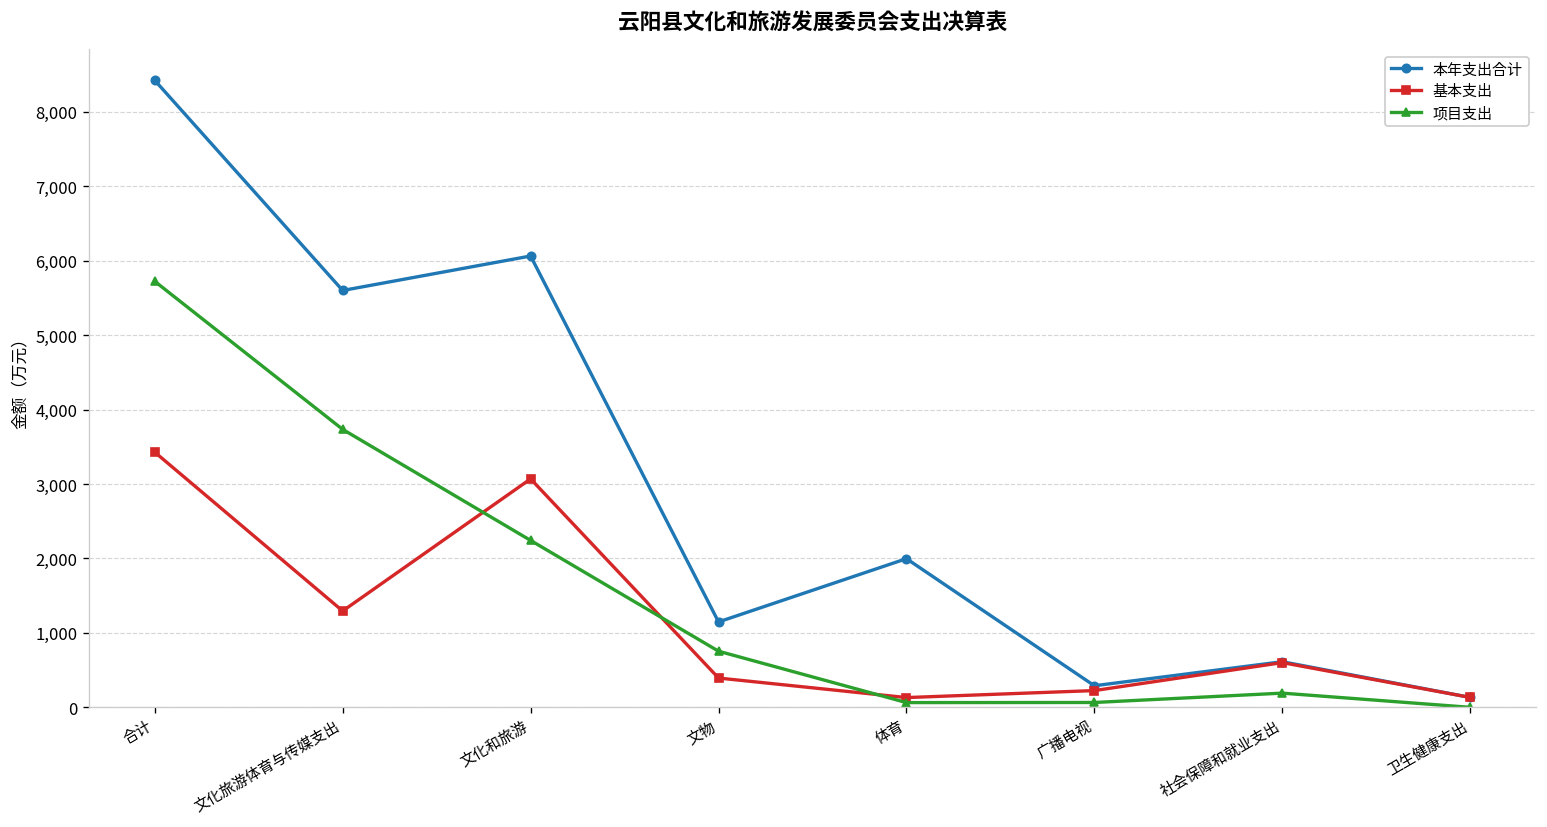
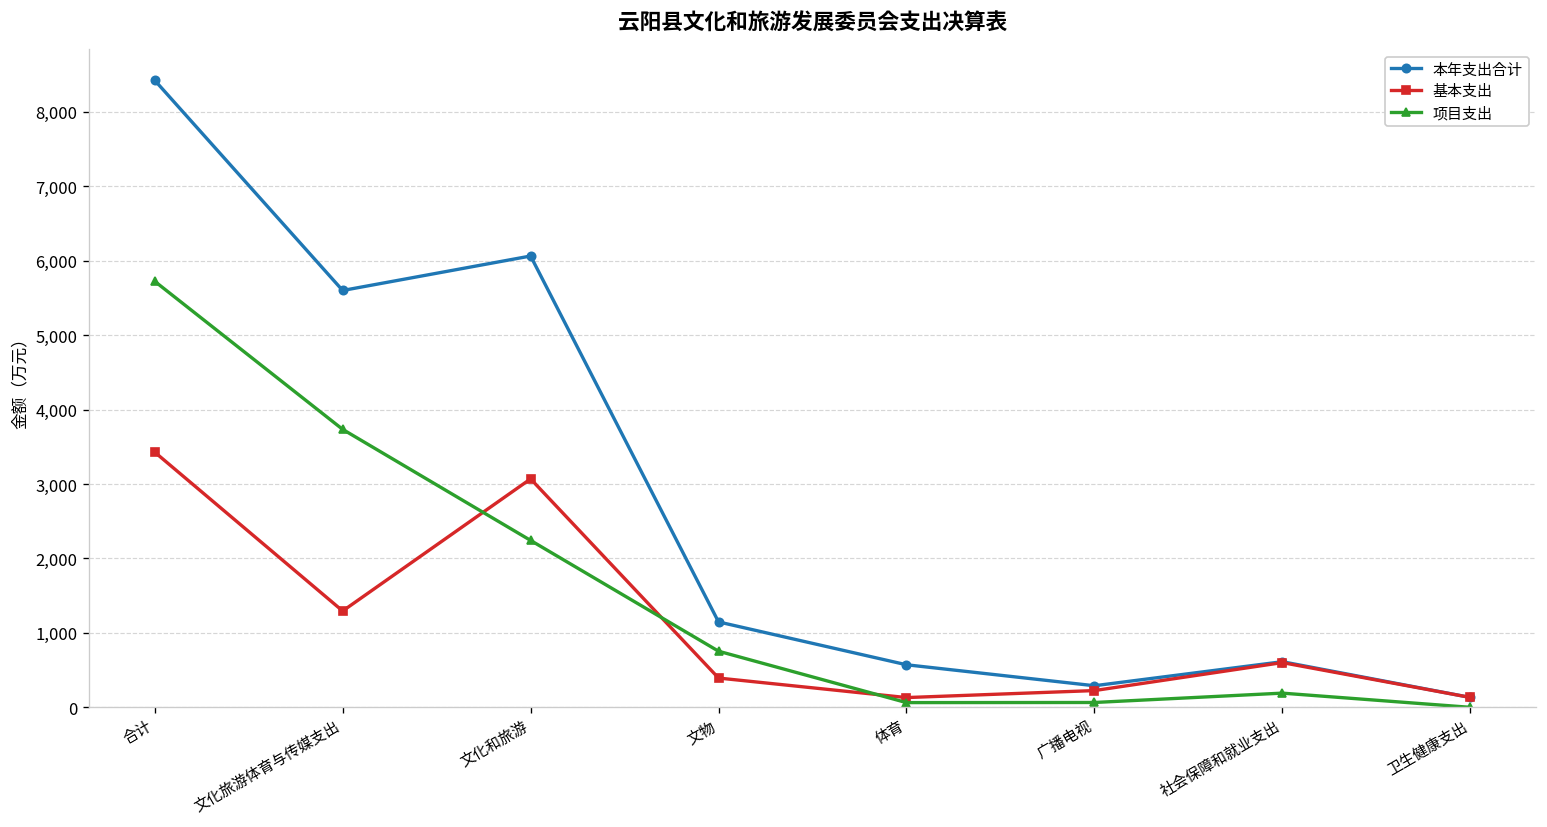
  {
    "本年支出合计": {
      "合计": "8,400",
      "文化旅游体育与传媒支出": "5,600",
      "文化和旅游": "6,100",
      "文物": "1,100",
-     "体育": "2,000",
+     "体育": "600",
      "广播电视": "300"
    },
    "基本支出": {
      "合计": "3,400",
      "文化旅游体育与传媒支出": "1,300",
      "文化和旅游": "3,100",
      "文物": "400",
      "体育": "100",
      "广播电视": "200"
    },
    "项目支出": {
      "合计": "5,700",
      "文化旅游体育与传媒支出": "3,700",
      "文化和旅游": "2,200",
      "文物": "800",
      "体育": "100",
      "广播电视": "100",
      "社会保障和就业支出": "200",
      "卫生健康支出": "0"
    }
  }
